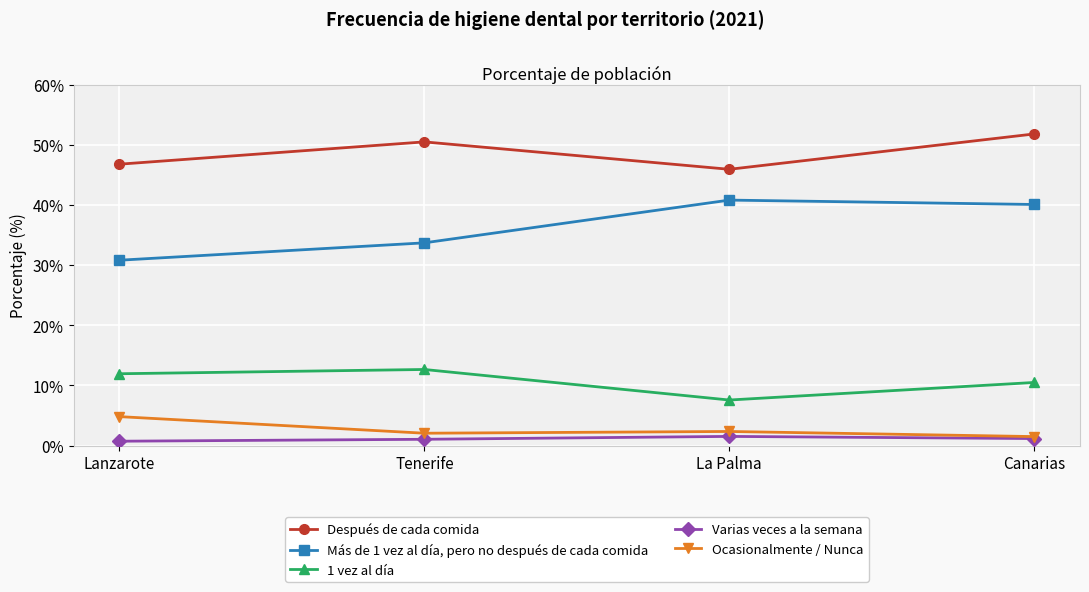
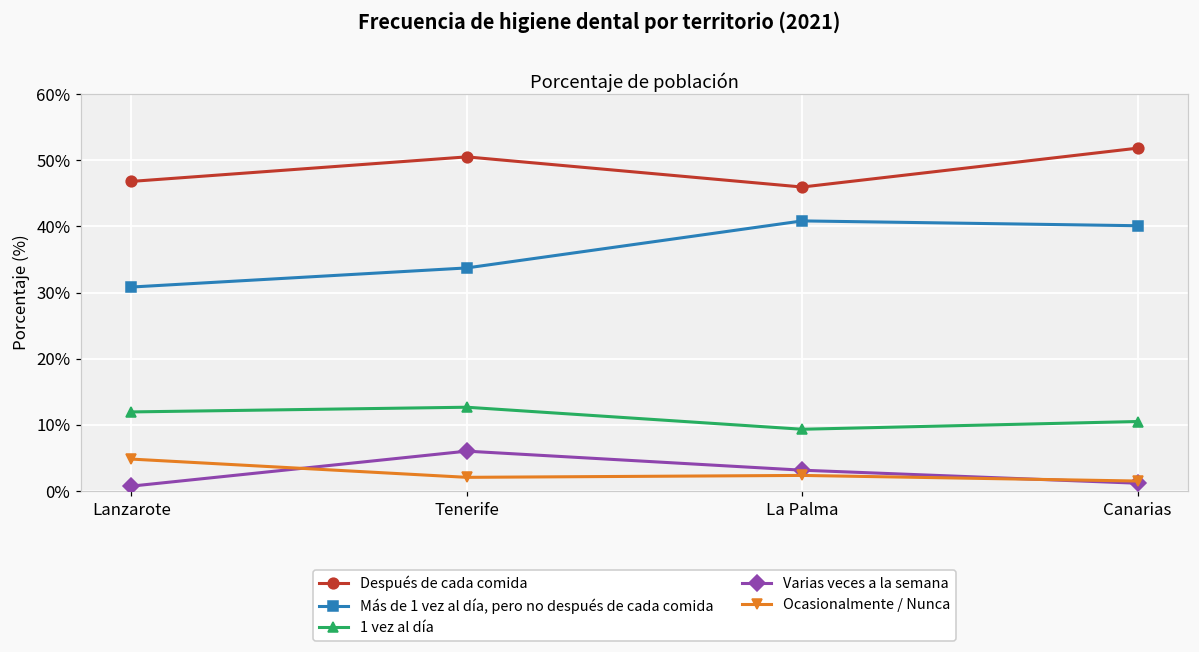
  {
    "Después de cada comida": {
      "Lanzarote": "47%",
      "Tenerife": "51%",
      "La Palma": "46%",
      "Canarias": "52%"
    },
    "Más de 1 vez al día, pero no después de cada comida": {
      "Lanzarote": "31%",
      "Tenerife": "34%",
      "La Palma": "41%",
      "Canarias": "40%"
    },
    "1 vez al día": {
      "Lanzarote": "12%",
      "Tenerife": "13%",
-     "La Palma": "8%",
+     "La Palma": "9%",
      "Canarias": "11%"
    },
    "Varias veces a la semana": {
      "Lanzarote": "1%",
-     "Tenerife": "1%",
-     "La Palma": "2%"
+     "Tenerife": "6%",
+     "La Palma": "3%"
    },
    "Ocasionalmente / Nunca": {
      "Lanzarote": "5%",
      "Tenerife": "2%",
      "La Palma": "2%"
    }
  }
